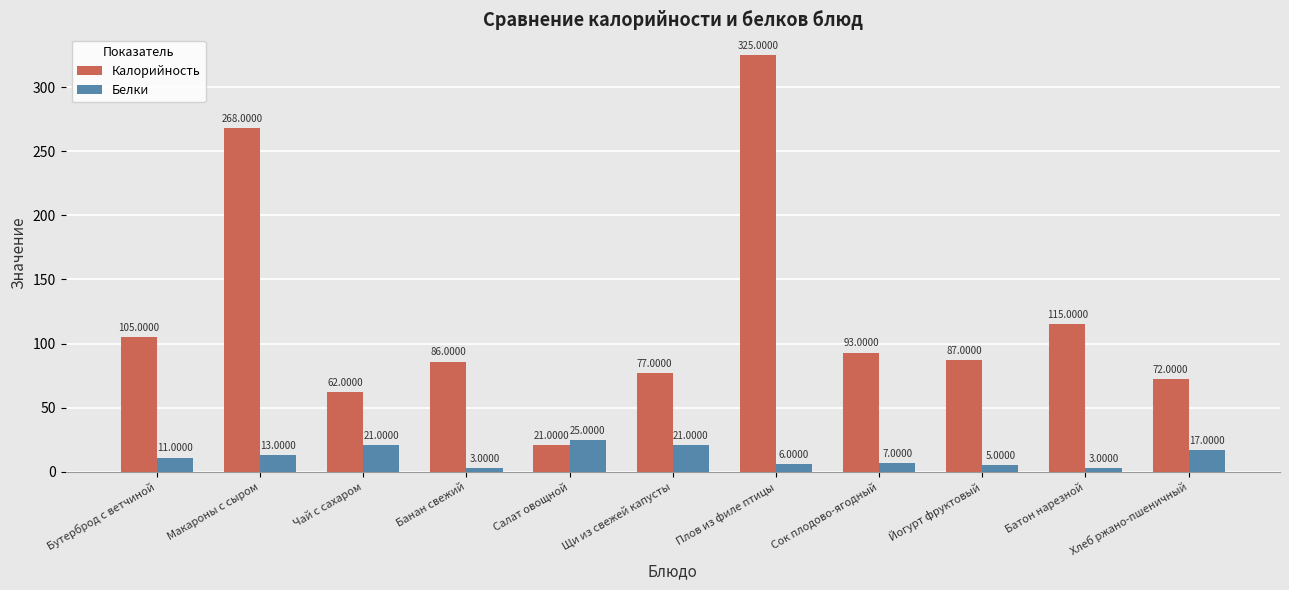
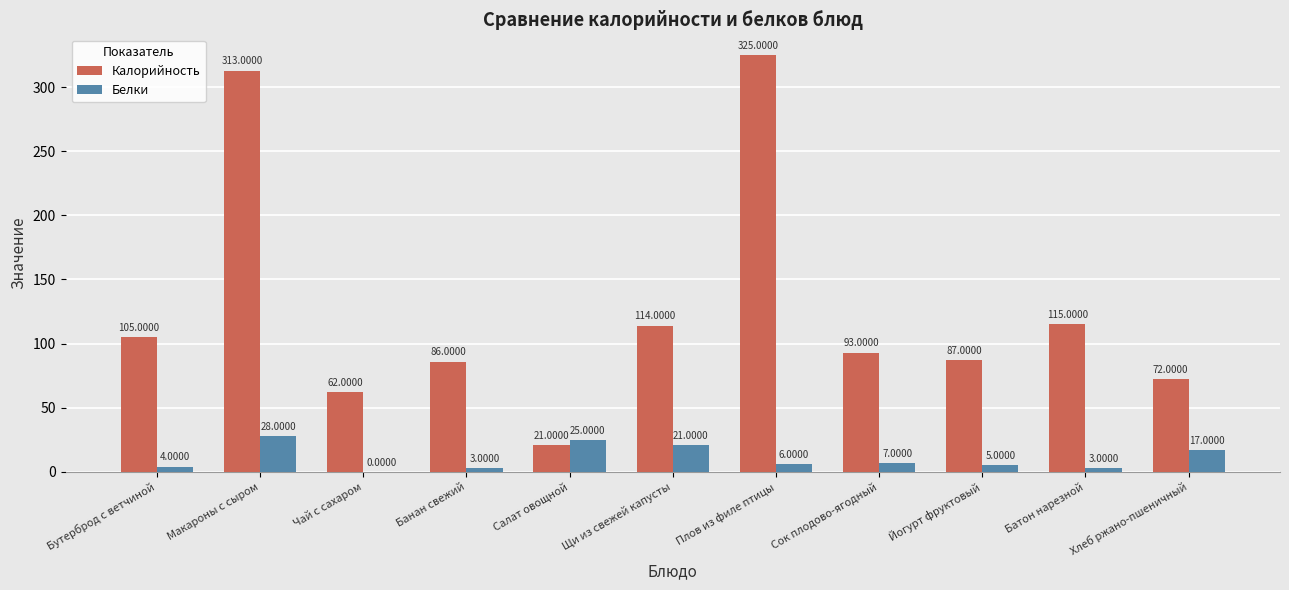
  {
    "Калорийность": {
      "Бутерброд с ветчиной": 105.0000,
-     "Макароны с сыром": 268.0000,
+     "Макароны с сыром": 313.0000,
      "Чай с сахаром": 62.0000,
      "Банан свежий": 86.0000,
      "Салат овощной": 21.0000,
-     "Щи из свежей капусты": 77.0000,
+     "Щи из свежей капусты": 114.0000,
      "Плов из филе птицы": 325.0000,
      "Сок плодово-ягодный": 93.0000,
      "Йогурт фруктовый": 87.0000,
      "Батон нарезной": 115.0000,
      "Хлеб ржано-пшеничный": 72.0000
    },
    "Белки": {
-     "Бутерброд с ветчиной": 11.0000,
-     "Макароны с сыром": 13.0000,
-     "Чай с сахаром": 21.0000,
+     "Бутерброд с ветчиной": 4.0000,
+     "Макароны с сыром": 28.0000,
+     "Чай с сахаром": 0.0000,
      "Банан свежий": 3.0000,
      "Салат овощной": 25.0000,
      "Щи из свежей капусты": 21.0000,
      "Плов из филе птицы": 6.0000,
      "Сок плодово-ягодный": 7.0000,
      "Йогурт фруктовый": 5.0000,
      "Батон нарезной": 3.0000,
      "Хлеб ржано-пшеничный": 17.0000
    }
  }
